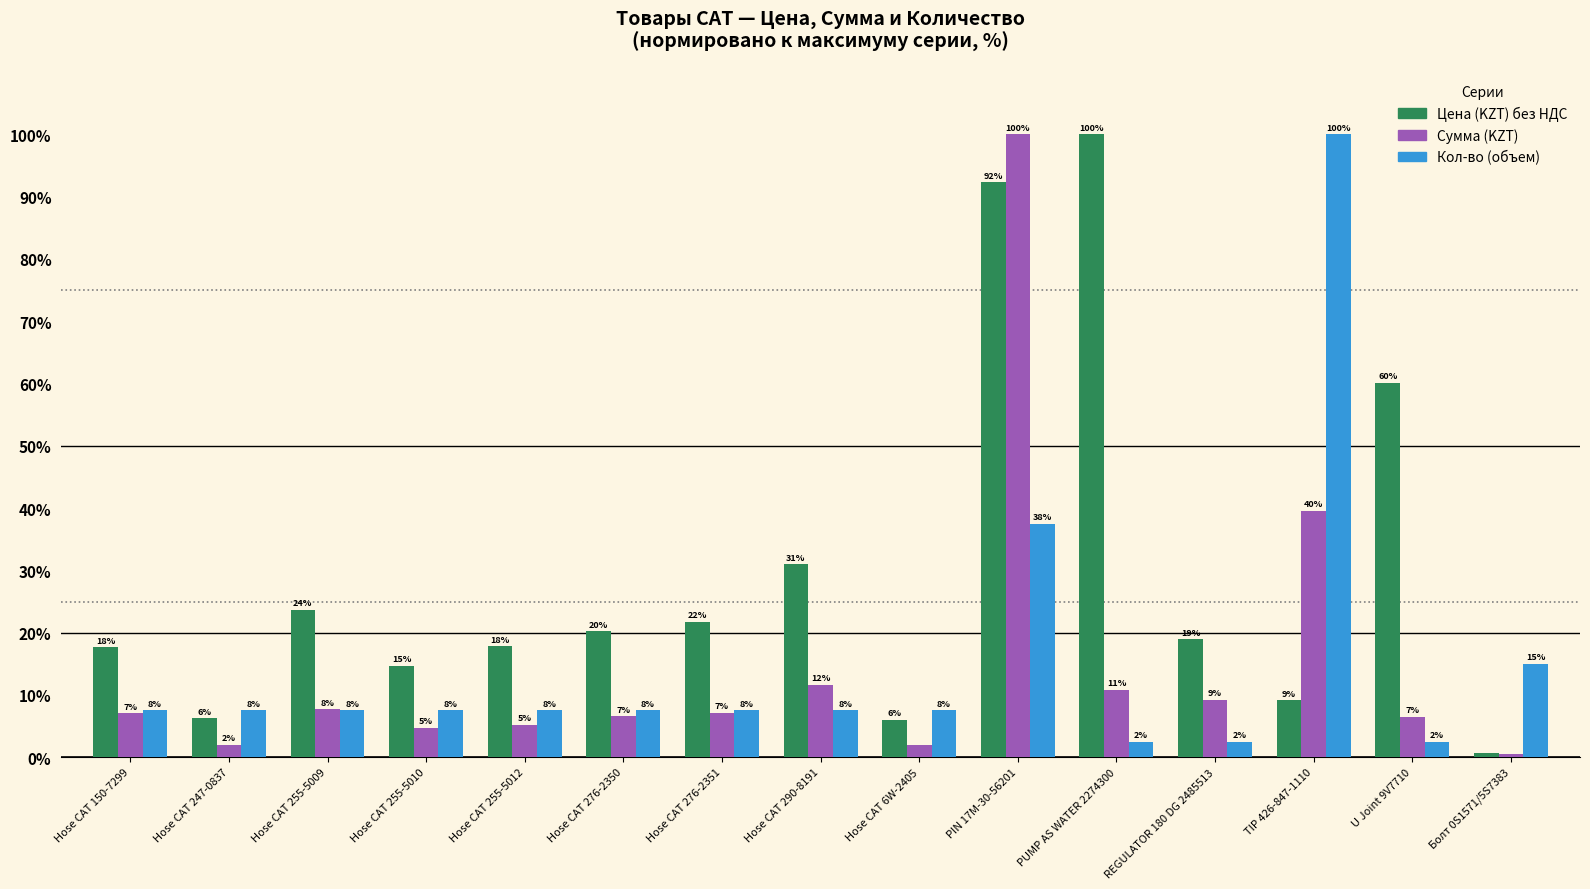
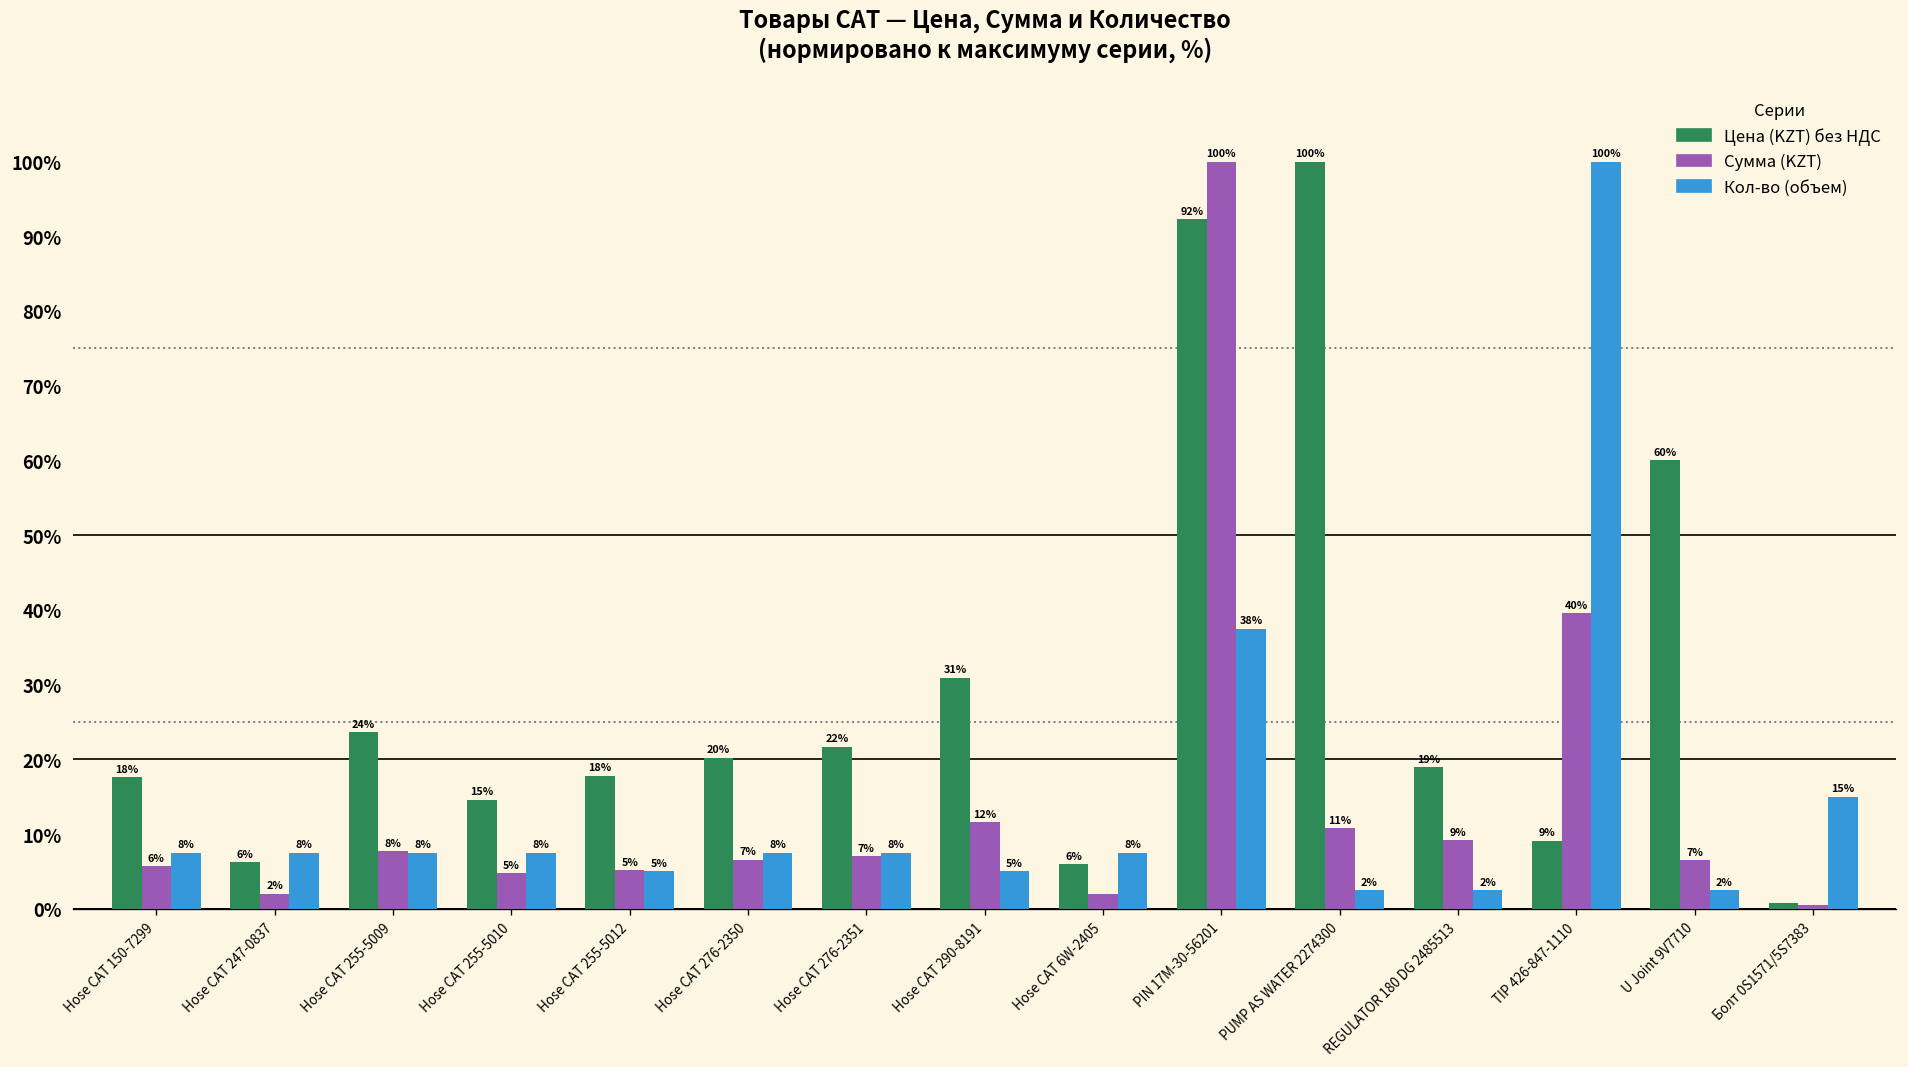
  {
    "Цена (KZT) без НДС": {
      "Hose CAT 150-7299": "18%",
      "Hose CAT 247-0837": "6%",
      "Hose CAT 255-5009": "24%",
      "Hose CAT 255-5010": "15%",
      "Hose CAT 255-5012": "18%",
      "Hose CAT 276-2350": "20%",
      "Hose CAT 276-2351": "22%",
      "Hose CAT 290-8191": "31%",
      "Hose CAT 6W-2405": "6%",
      "PIN 17M-30-56201": "92%",
      "PUMP AS WATER 2274300": "100%",
      "REGULATOR 180 DG 2485513": "19%",
      "TIP 426-847-1110": "9%",
      "U Joint 9V7710": "60%"
    },
    "Сумма (KZT)": {
-     "Hose CAT 150-7299": "7%",
+     "Hose CAT 150-7299": "6%",
      "Hose CAT 247-0837": "2%",
      "Hose CAT 255-5009": "8%",
      "Hose CAT 255-5010": "5%",
      "Hose CAT 255-5012": "5%",
      "Hose CAT 276-2350": "7%",
      "Hose CAT 276-2351": "7%",
      "Hose CAT 290-8191": "12%",
      "PIN 17M-30-56201": "100%",
      "PUMP AS WATER 2274300": "11%",
      "REGULATOR 180 DG 2485513": "9%",
      "TIP 426-847-1110": "40%",
      "U Joint 9V7710": "7%"
    },
    "Кол-во (объем)": {
      "Hose CAT 150-7299": "8%",
      "Hose CAT 247-0837": "8%",
      "Hose CAT 255-5009": "8%",
      "Hose CAT 255-5010": "8%",
-     "Hose CAT 255-5012": "8%",
+     "Hose CAT 255-5012": "5%",
      "Hose CAT 276-2350": "8%",
      "Hose CAT 276-2351": "8%",
-     "Hose CAT 290-8191": "8%",
+     "Hose CAT 290-8191": "5%",
      "Hose CAT 6W-2405": "8%",
      "PIN 17M-30-56201": "38%",
      "PUMP AS WATER 2274300": "2%",
      "REGULATOR 180 DG 2485513": "2%",
      "TIP 426-847-1110": "100%",
      "U Joint 9V7710": "2%",
      "Болт 0S1571/5S7383": "15%"
    }
  }
